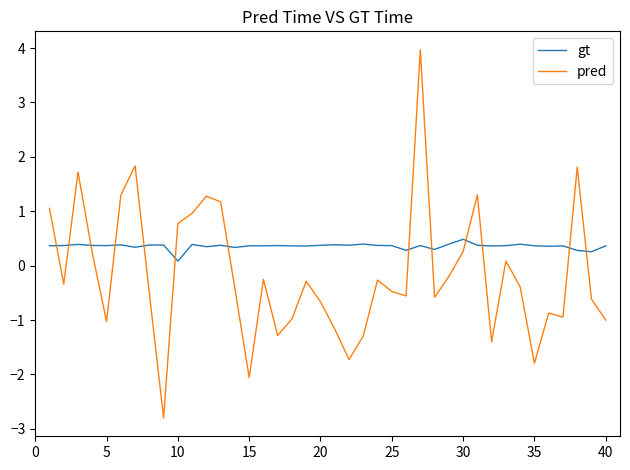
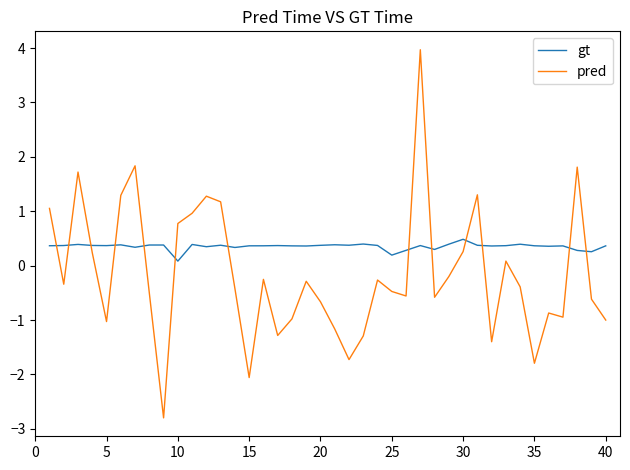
  {
    "gt": {
      "5": 0.4,
      "10": 0.1,
      "15": 0.4,
      "20": 0.4,
-     "25": 0.4,
+     "25": 0.2,
      "30": 0.5,
      "35": 0.4,
      "40": 0.4
    },
    "pred": {
      "5": -1.0,
      "10": 0.8,
      "15": -2.1,
      "20": -0.7,
      "25": -0.5,
      "30": 0.3,
      "35": -1.8,
      "40": -1.0
    }
  }
